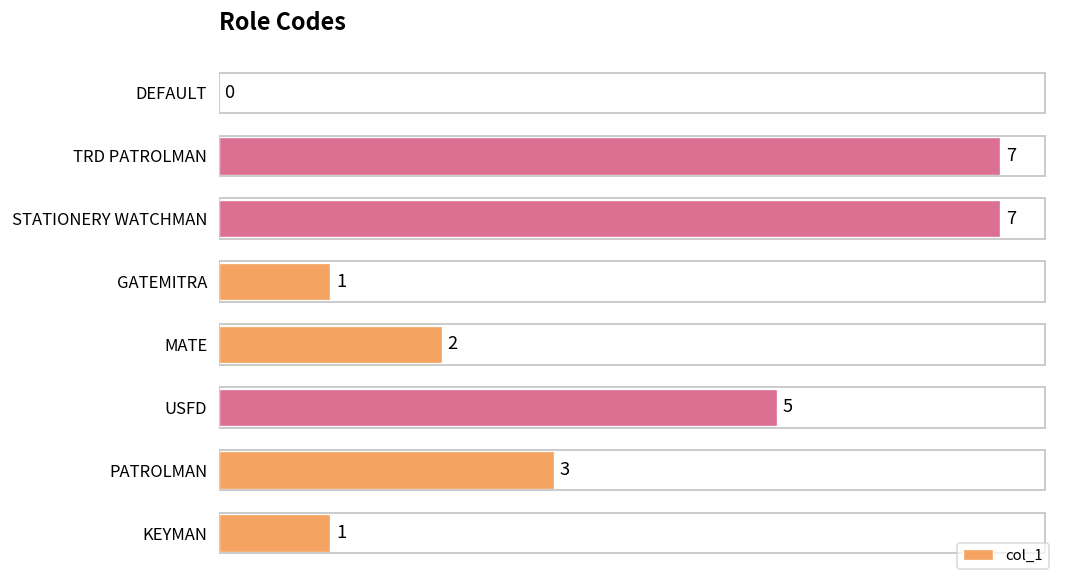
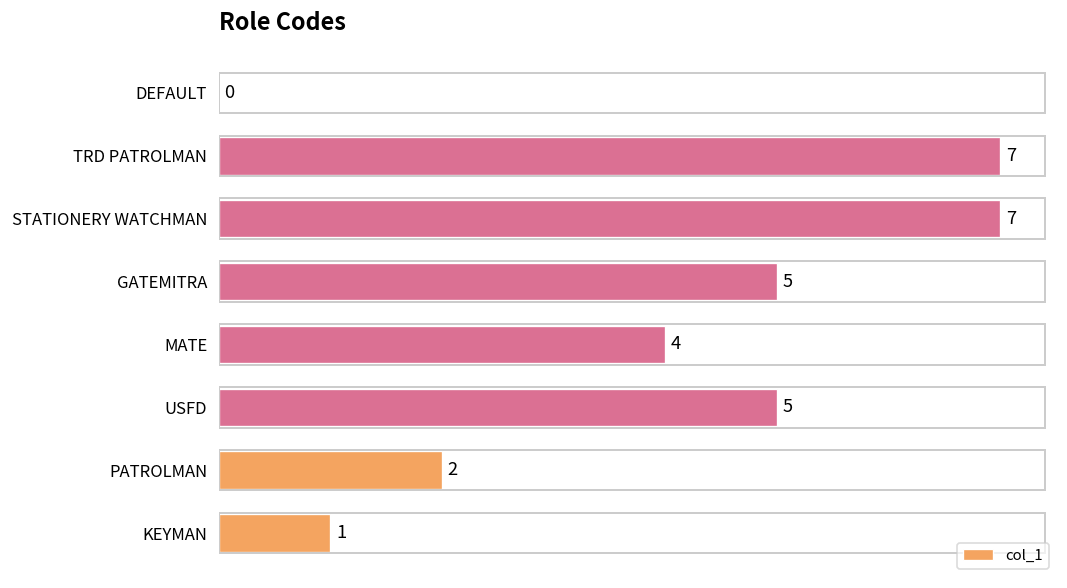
  {
    "DEFAULT": 0,
    "TRD PATROLMAN": 7,
    "STATIONERY WATCHMAN": 7,
-   "GATEMITRA": 1,
-   "MATE": 2,
+   "GATEMITRA": 5,
+   "MATE": 4,
    "USFD": 5,
-   "PATROLMAN": 3,
+   "PATROLMAN": 2,
    "KEYMAN": 1
  }
